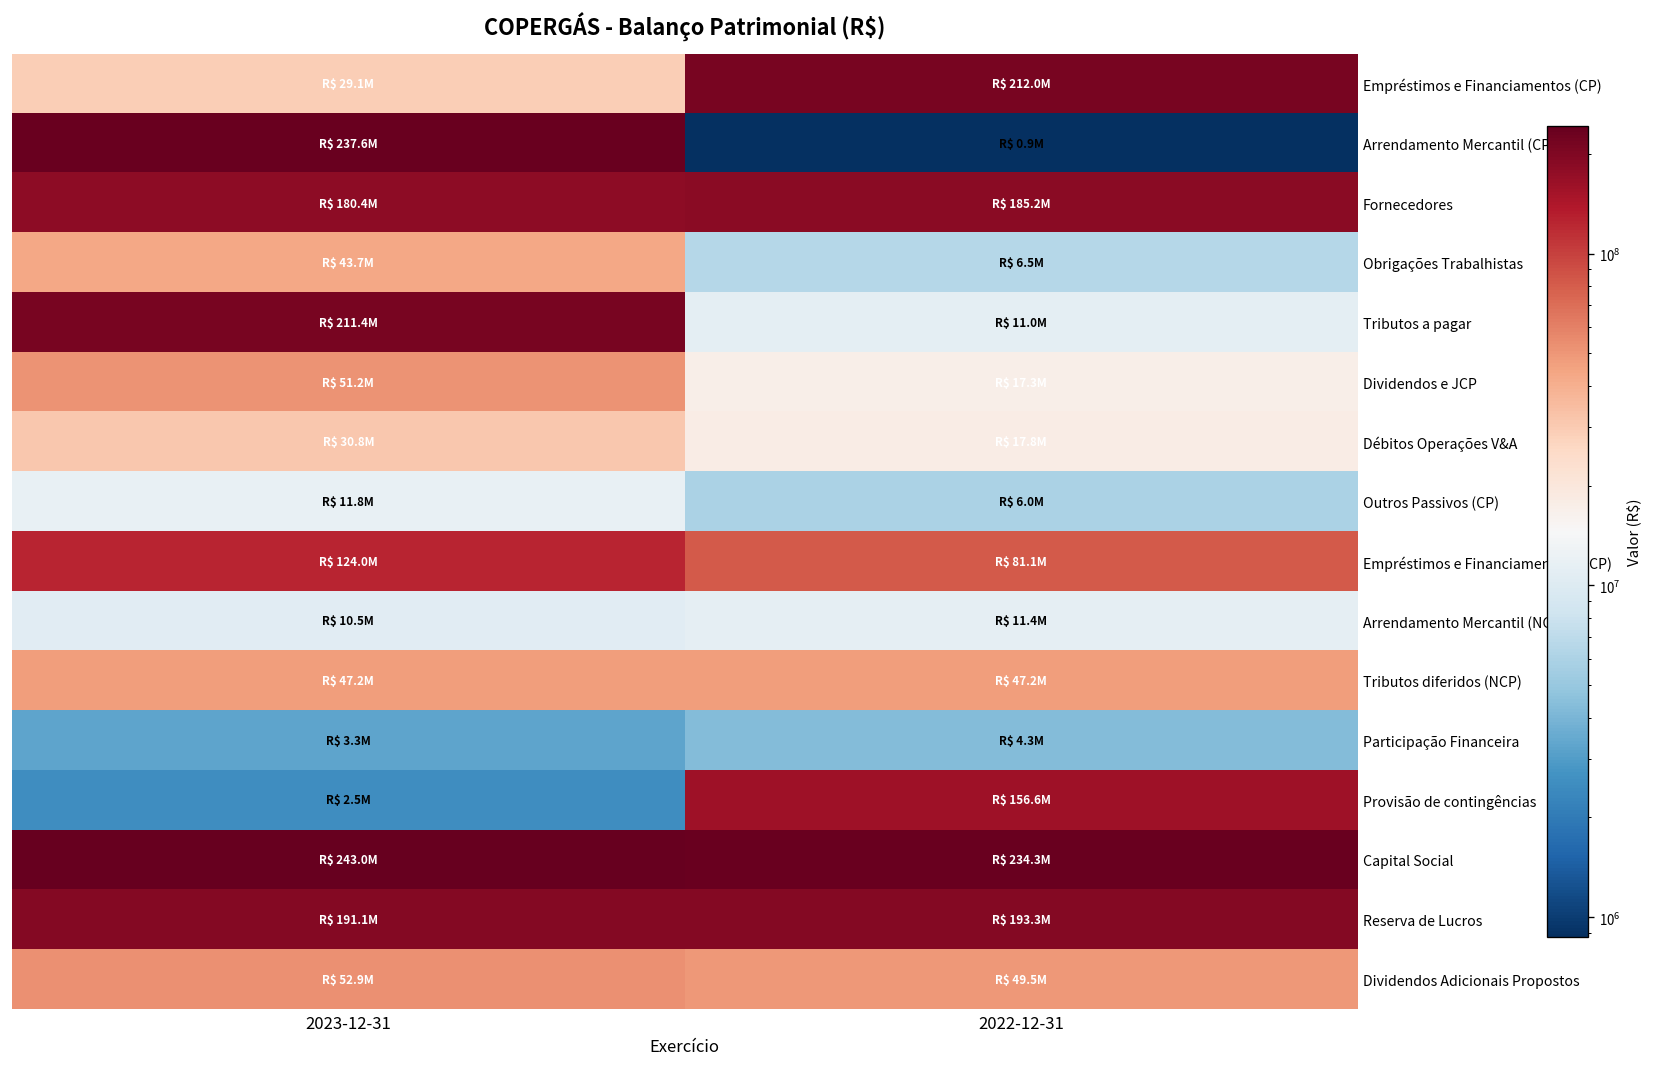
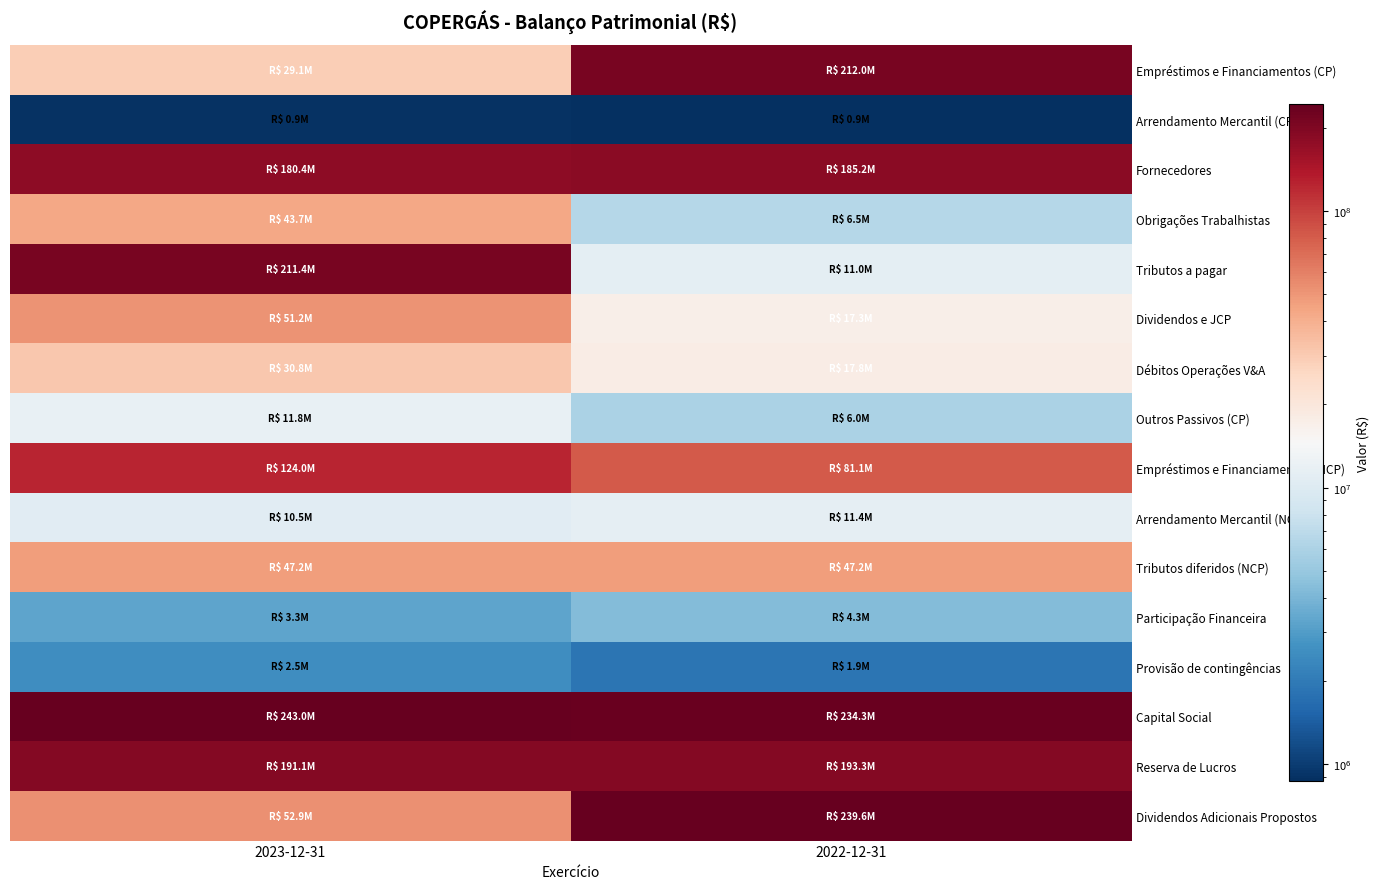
  {
    "Empréstimos e Financiamentos (CP)": {
      "2023-12-31": "29.1M",
      "2022-12-31": "212.0M"
    },
    "Arrendamento Mercantil (CP)": {
-     "2023-12-31": "237.6M",
+     "2023-12-31": "0.9M",
      "2022-12-31": "0.9M"
    },
    "Fornecedores": {
      "2023-12-31": "180.4M",
      "2022-12-31": "185.2M"
    },
    "Obrigações Trabalhistas": {
      "2023-12-31": "43.7M",
      "2022-12-31": "6.5M"
    },
    "Tributos a pagar": {
      "2023-12-31": "211.4M",
      "2022-12-31": "11.0M"
    },
    "Dividendos e JCP": {
      "2023-12-31": "51.2M"
    },
    "Débitos Operações V&A": {
      "2023-12-31": "30.8M"
    },
    "Outros Passivos (CP)": {
      "2023-12-31": "11.8M",
      "2022-12-31": "6.0M"
    },
    "Empréstimos e Financiamentos (NCP)": {
      "2023-12-31": "124.0M",
      "2022-12-31": "81.1M"
    },
    "Arrendamento Mercantil (NCP)": {
      "2023-12-31": "10.5M",
      "2022-12-31": "11.4M"
    },
    "Tributos diferidos (NCP)": {
      "2023-12-31": "47.2M",
      "2022-12-31": "47.2M"
    },
    "Participação Financeira": {
      "2023-12-31": "3.3M",
      "2022-12-31": "4.3M"
    },
    "Provisão de contingências": {
      "2023-12-31": "2.5M",
-     "2022-12-31": "156.6M"
+     "2022-12-31": "1.9M"
    },
    "Capital Social": {
      "2023-12-31": "243.0M",
      "2022-12-31": "234.3M"
    },
    "Reserva de Lucros": {
      "2023-12-31": "191.1M",
      "2022-12-31": "193.3M"
    },
    "Dividendos Adicionais Propostos": {
      "2023-12-31": "52.9M",
-     "2022-12-31": "49.5M"
+     "2022-12-31": "239.6M"
    }
  }
